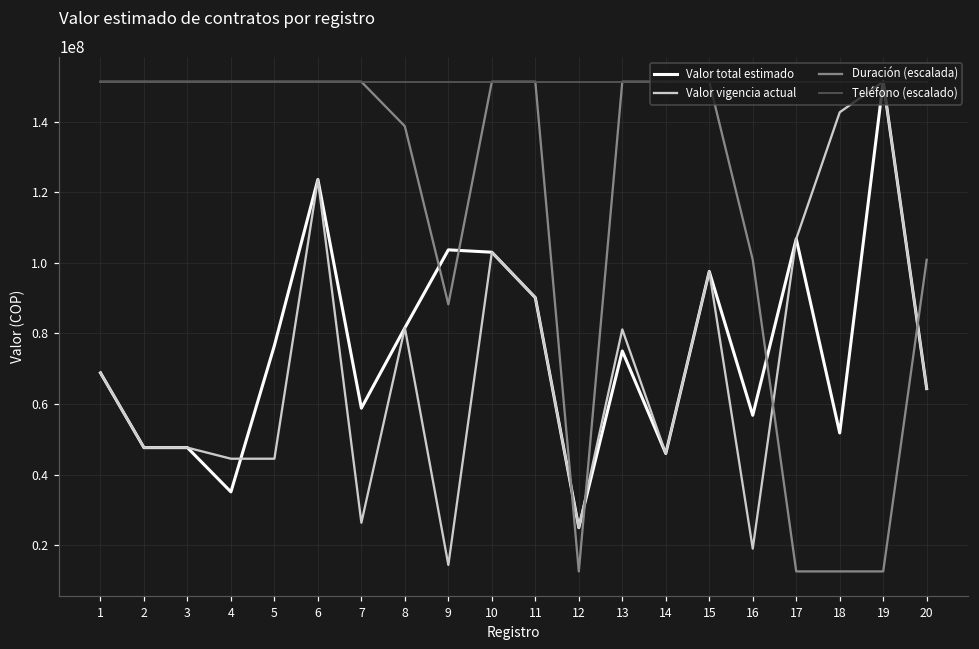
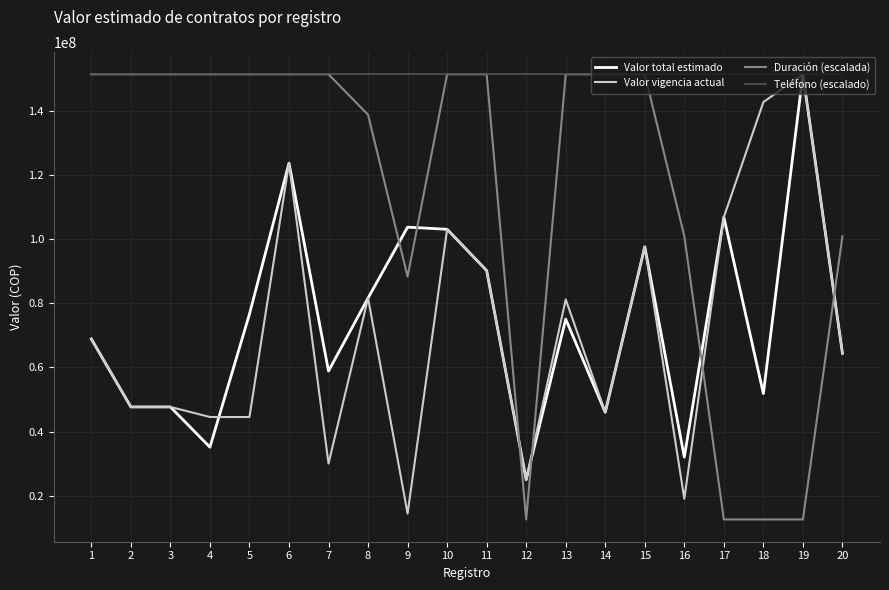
  {
    "Valor total estimado": {
      "4": 35000000,
      "5": 77000000,
      "7": 59000000,
      "9": 104000000,
      "13": 75000000,
-     "16": 57000000,
+     "16": 32000000,
      "18": 52000000
    },
    "Valor vigencia actual": {
      "4": 45000000,
      "5": 45000000,
-     "7": 26000000,
+     "7": 30000000,
      "9": 14000000,
      "13": 81000000,
      "16": 19000000,
      "18": 143000000
    },
    "Duración (escalada)": {
      "8": 139000000,
      "9": 88000000,
      "12": 13000000,
      "16": 101000000,
      "17": 13000000,
      "18": 13000000,
      "19": 13000000,
      "20": 101000000
    },
    "Teléfono (escalado)": {
      "8": 151000000,
      "9": 151000000,
      "12": 151000000
    }
  }
